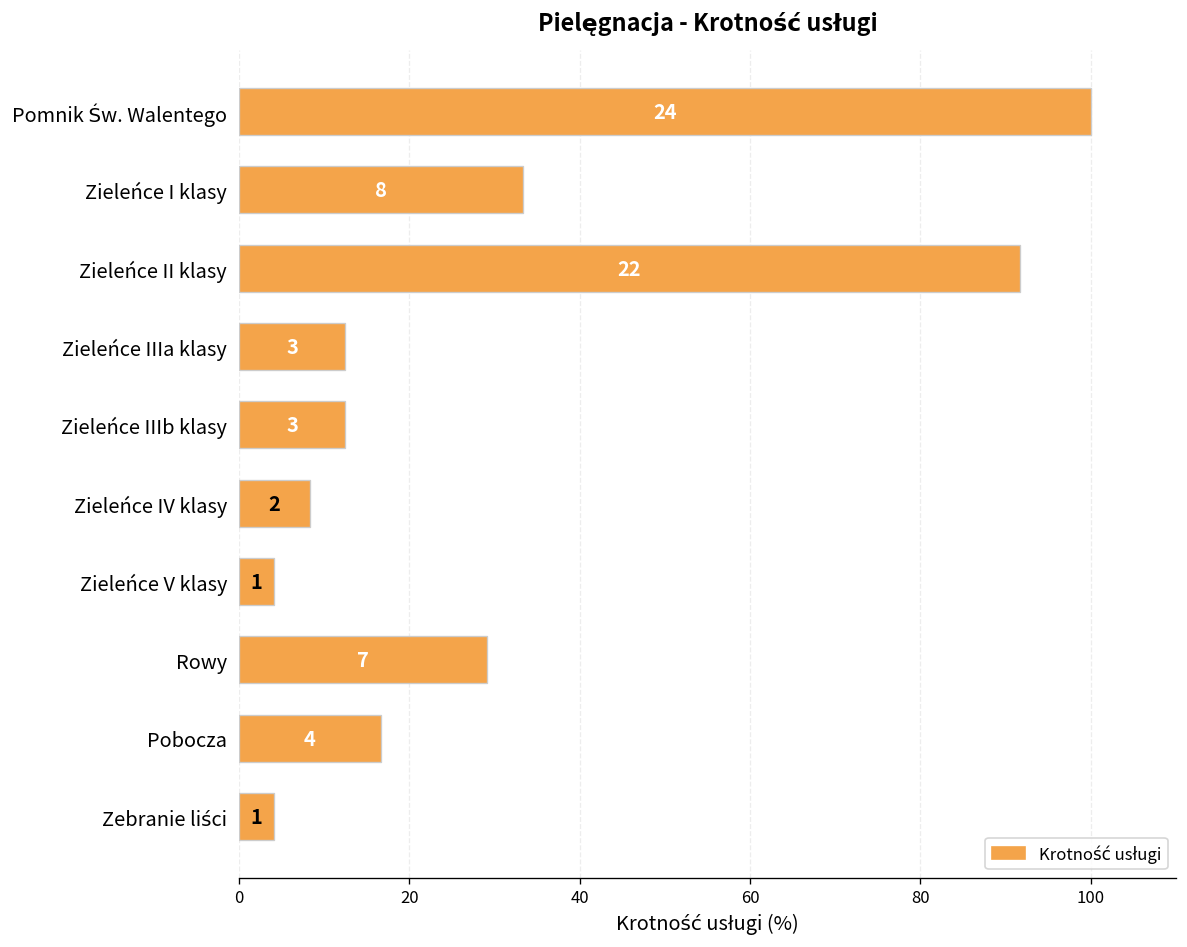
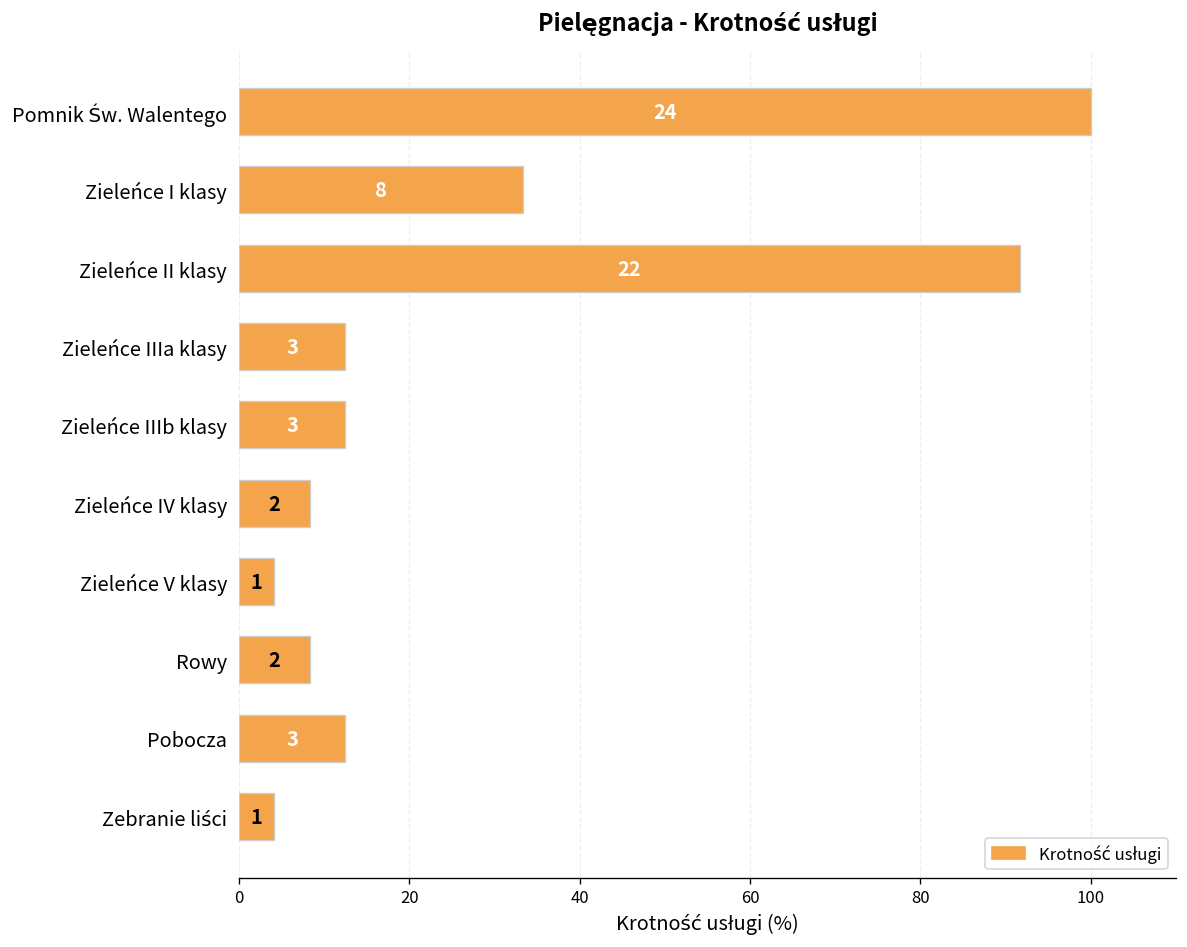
  {
-   "Rowy": 7,
-   "Pobocza": 4
+   "Rowy": 2,
+   "Pobocza": 3
  }
